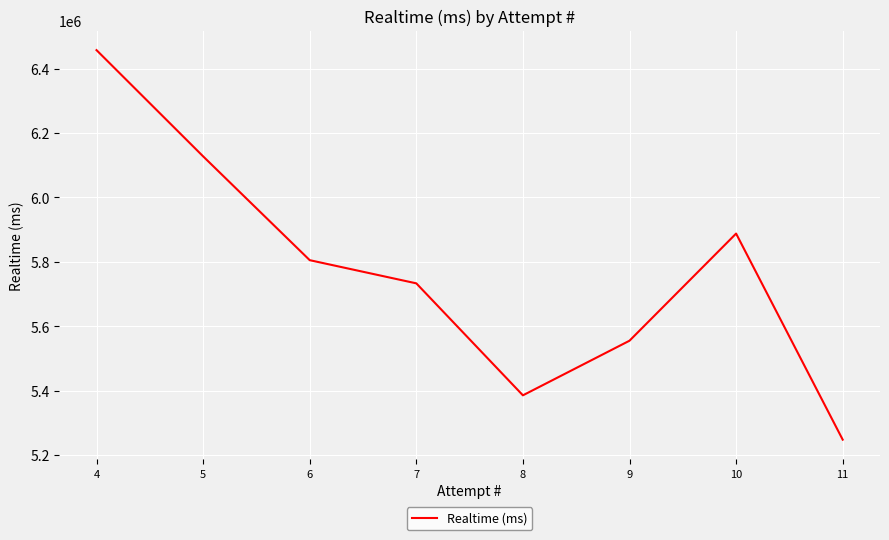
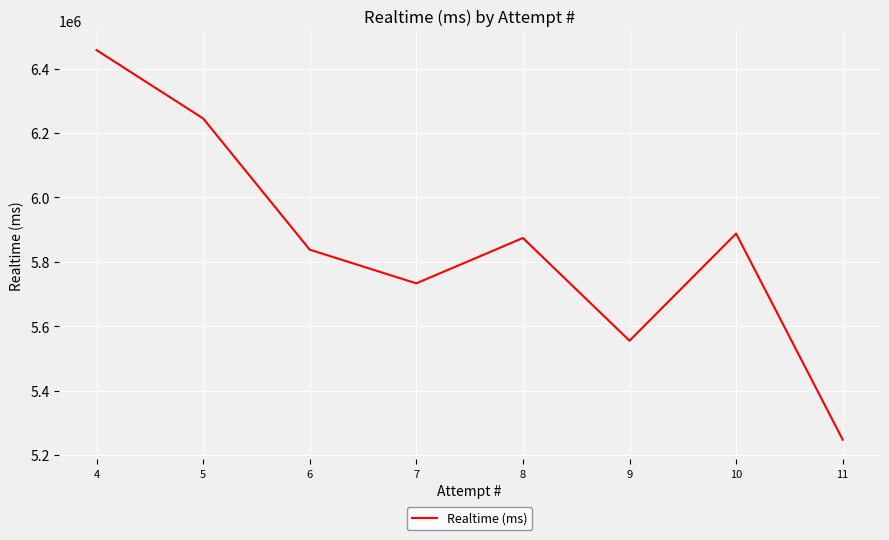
  {
    "4": 6460000,
-   "5": 6130000,
-   "6": 5810000,
+   "5": 6250000,
+   "6": 5840000,
    "7": 5730000,
-   "8": 5390000,
+   "8": 5870000,
    "9": 5550000,
    "10": 5890000,
    "11": 5250000
  }
